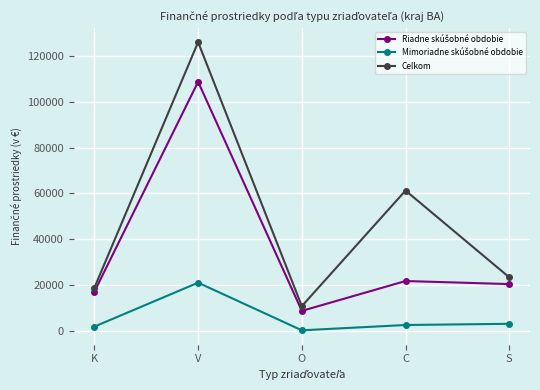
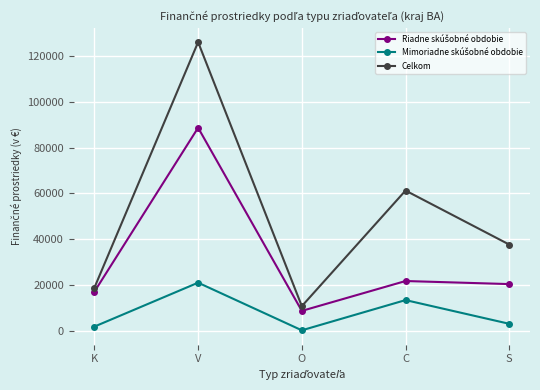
  {
    "Riadne skúšobné obdobie": {
      "K": 17000,
-     "V": 109000,
+     "V": 89000,
      "O": 9000,
      "C": 22000,
      "S": 20000
    },
    "Mimoriadne skúšobné obdobie": {
      "K": 2000,
      "V": 21000,
      "O": 0,
-     "C": 2000,
+     "C": 13000,
      "S": 3000
    },
    "Celkom": {
      "K": 19000,
      "V": 126000,
      "O": 11000,
      "C": 61000,
-     "S": 23000
+     "S": 38000
    }
  }
